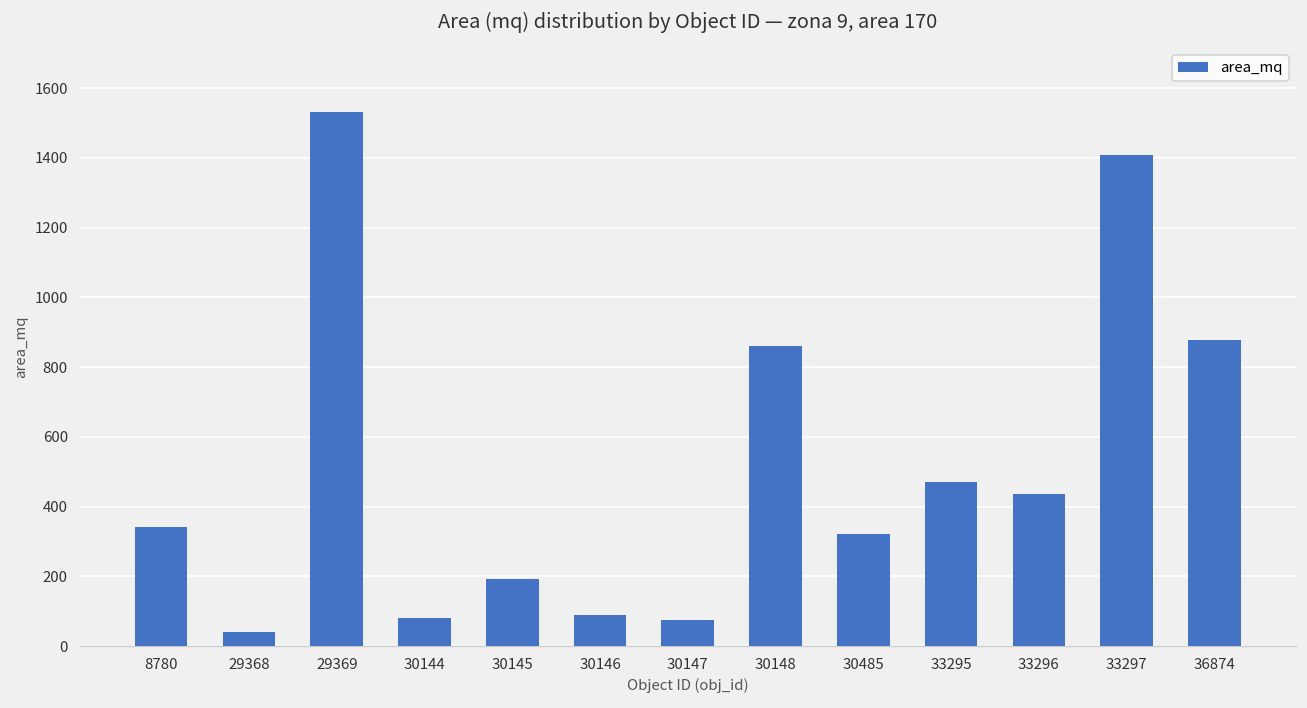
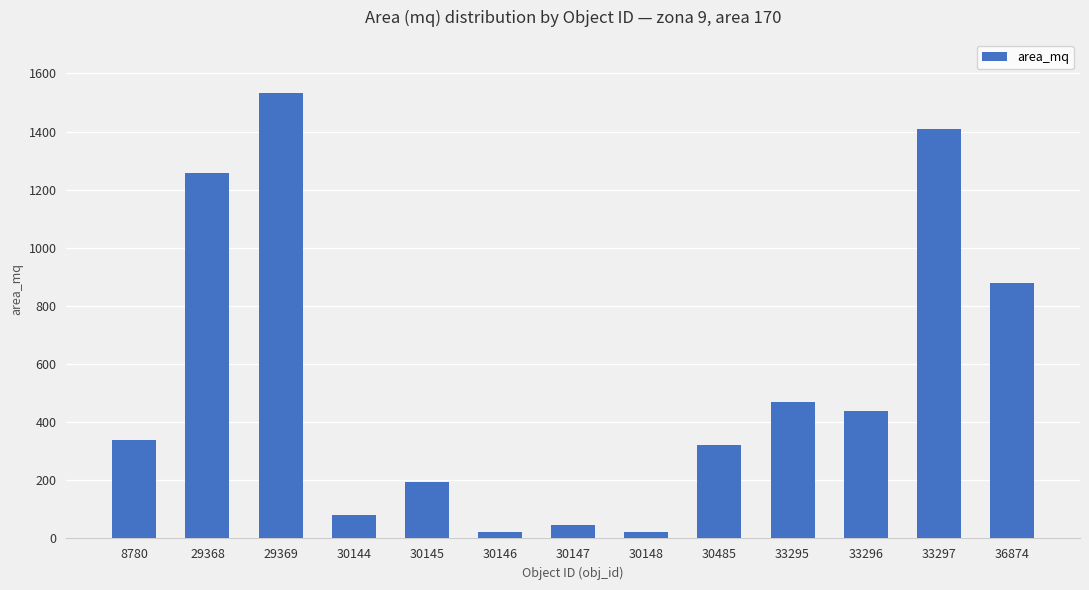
  {
    "8780": 340,
-   "29368": 40,
+   "29368": 1260,
    "29369": 1530,
    "30144": 80,
    "30145": 190,
-   "30146": 90,
-   "30147": 70,
-   "30148": 860,
+   "30146": 20,
+   "30147": 40,
+   "30148": 20,
    "30485": 320,
    "33295": 470,
    "33296": 440,
    "33297": 1410,
    "36874": 880
  }
